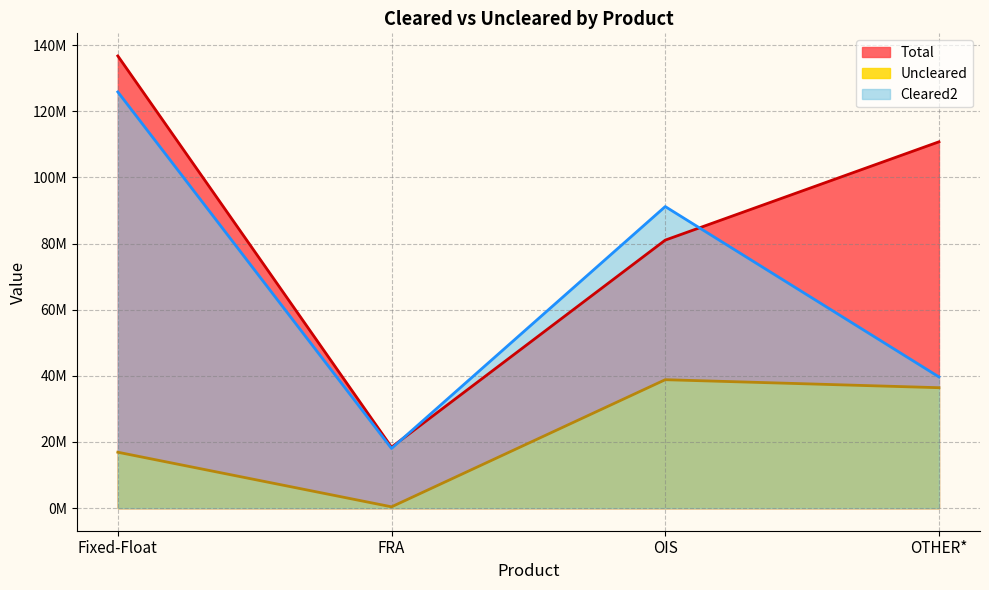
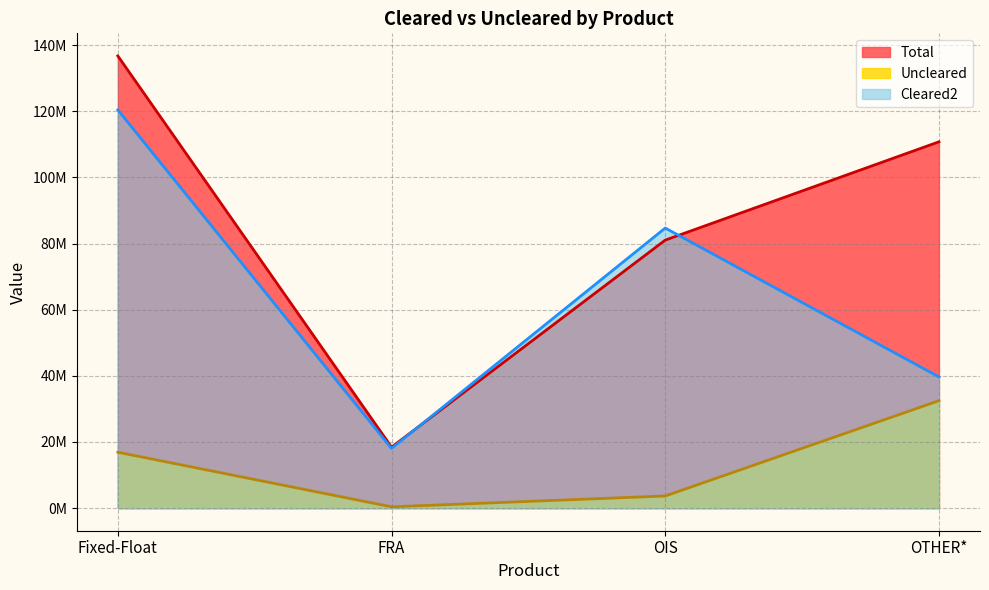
  {
    "Total": {
      "Fixed-Float": 137000000,
      "OIS": 81000000,
      "OTHER*": 111000000
    },
    "Uncleared": {
      "Fixed-Float": 17000000,
      "FRA": 0,
-     "OIS": 39000000,
-     "OTHER*": 36000000
+     "OIS": 4000000,
+     "OTHER*": 32000000
    },
    "Cleared2": {
-     "Fixed-Float": 126000000,
-     "OIS": 91000000,
+     "Fixed-Float": 120000000,
+     "OIS": 85000000,
      "OTHER*": 40000000
    }
  }
